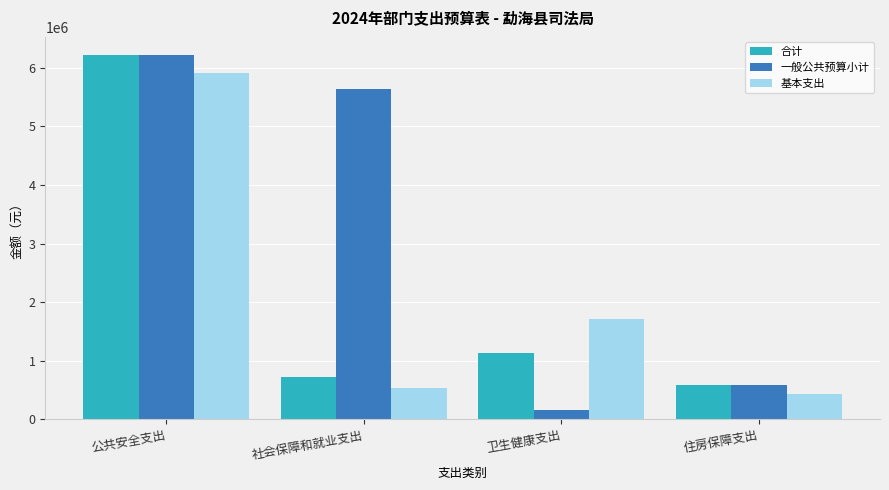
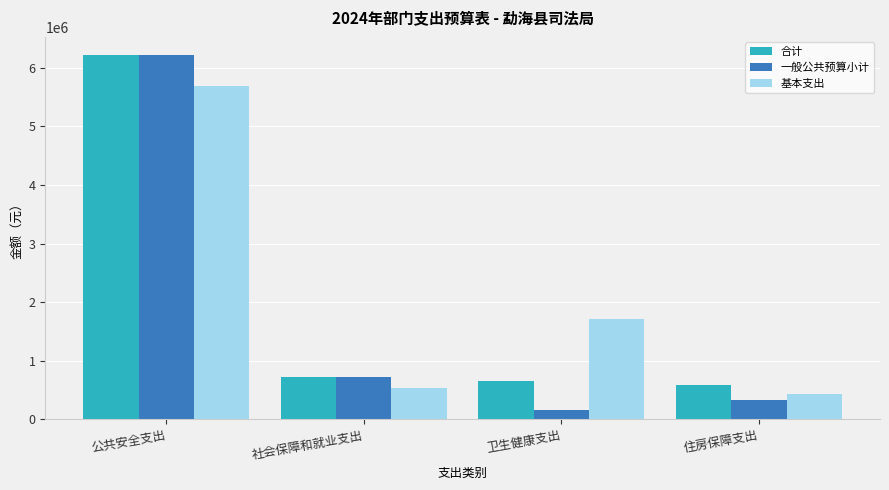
  {
    "合计": {
      "公共安全支出": 6200000,
      "社会保障和就业支出": 700000,
-     "卫生健康支出": 1100000,
+     "卫生健康支出": 700000,
      "住房保障支出": 600000
    },
    "一般公共预算小计": {
      "公共安全支出": 6200000,
-     "社会保障和就业支出": 5600000,
+     "社会保障和就业支出": 700000,
      "卫生健康支出": 200000,
-     "住房保障支出": 600000
+     "住房保障支出": 300000
    },
    "基本支出": {
-     "公共安全支出": 5900000,
+     "公共安全支出": 5700000,
      "社会保障和就业支出": 500000,
      "卫生健康支出": 1700000,
      "住房保障支出": 400000
    }
  }
